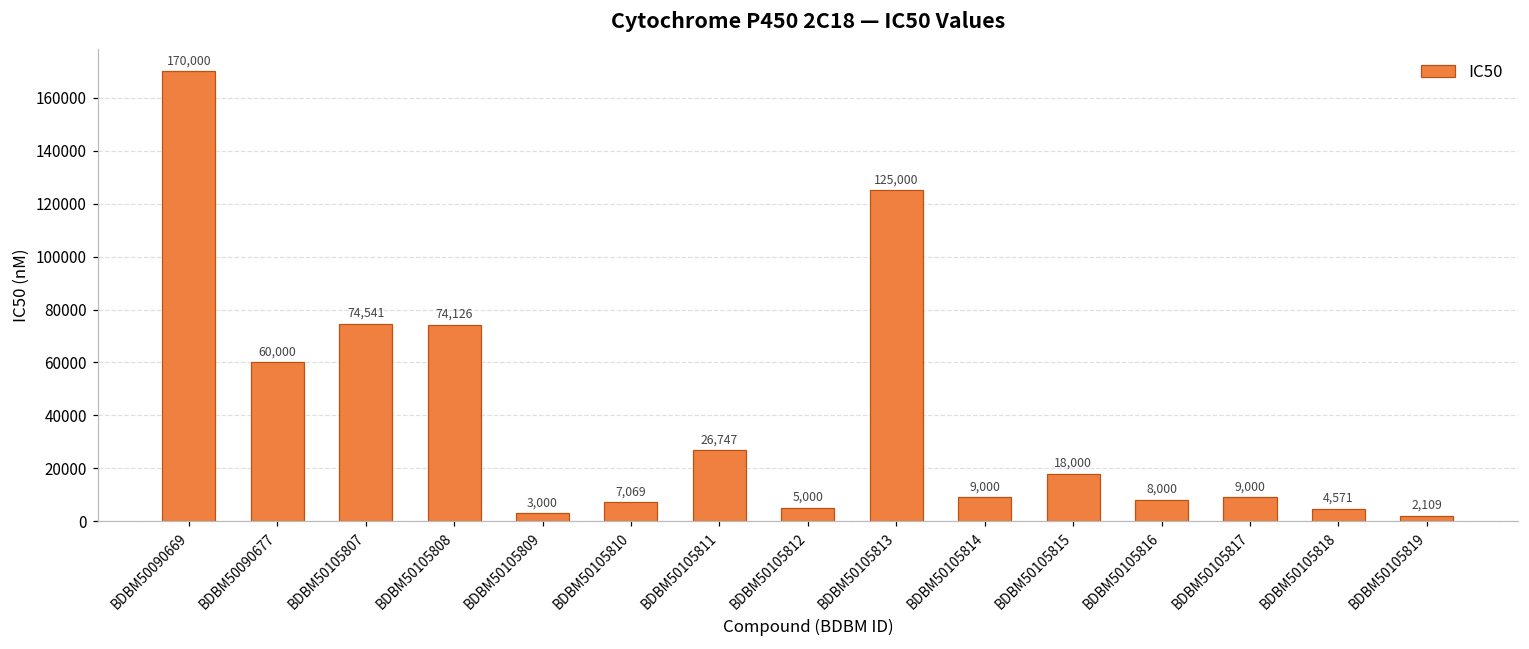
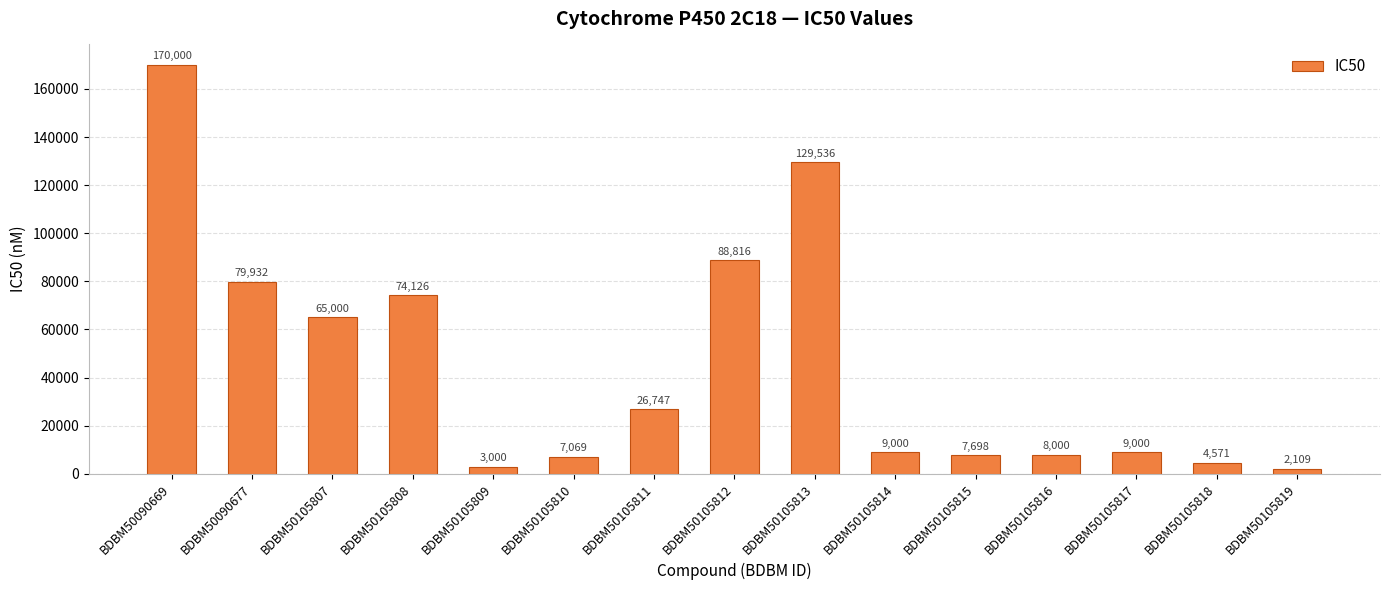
  {
    "BDBM50090669": "170,000",
-   "BDBM50090677": "60,000",
-   "BDBM50105807": "74,541",
+   "BDBM50090677": "79,932",
+   "BDBM50105807": "65,000",
    "BDBM50105808": "74,126",
    "BDBM50105809": "3,000",
    "BDBM50105810": "7,069",
    "BDBM50105811": "26,747",
-   "BDBM50105812": "5,000",
-   "BDBM50105813": "125,000",
+   "BDBM50105812": "88,816",
+   "BDBM50105813": "129,536",
    "BDBM50105814": "9,000",
-   "BDBM50105815": "18,000",
+   "BDBM50105815": "7,698",
    "BDBM50105816": "8,000",
    "BDBM50105817": "9,000",
    "BDBM50105818": "4,571",
    "BDBM50105819": "2,109"
  }
